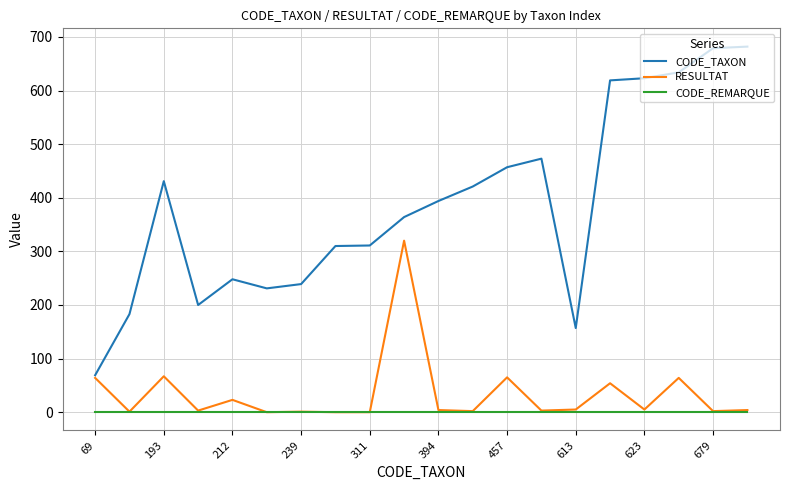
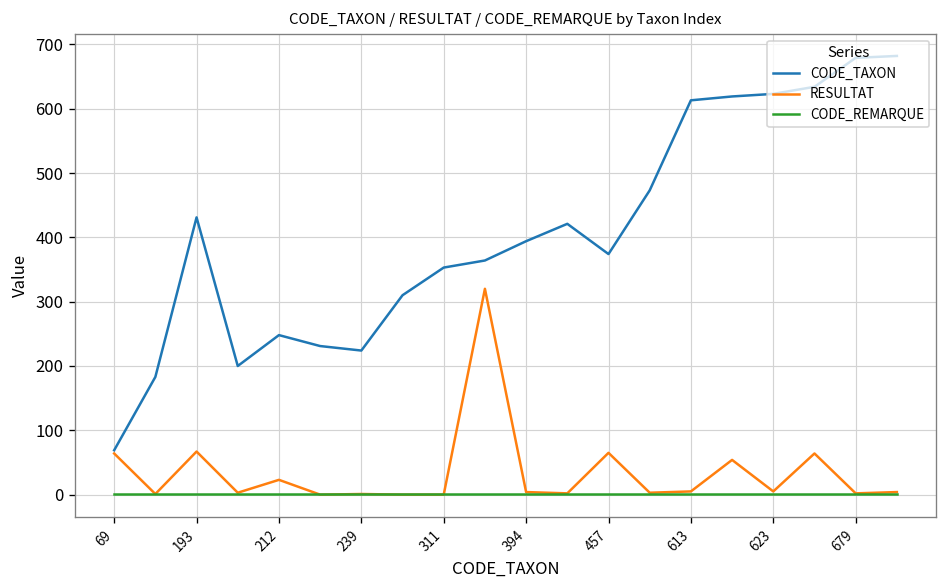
  {
    "CODE_TAXON": {
      "69": 70,
      "193": 430,
      "212": 250,
-     "239": 240,
-     "311": 310,
+     "239": 220,
+     "311": 350,
      "394": 390,
-     "457": 460,
-     "613": 160
+     "457": 370,
+     "613": 610
    },
    "RESULTAT": {
      "69": 60,
      "193": 70,
      "212": 20,
      "457": 70
    },
    "CODE_REMARQUE": {
      "69": 0,
      "193": 0,
      "212": 0,
      "457": 0
    }
  }
